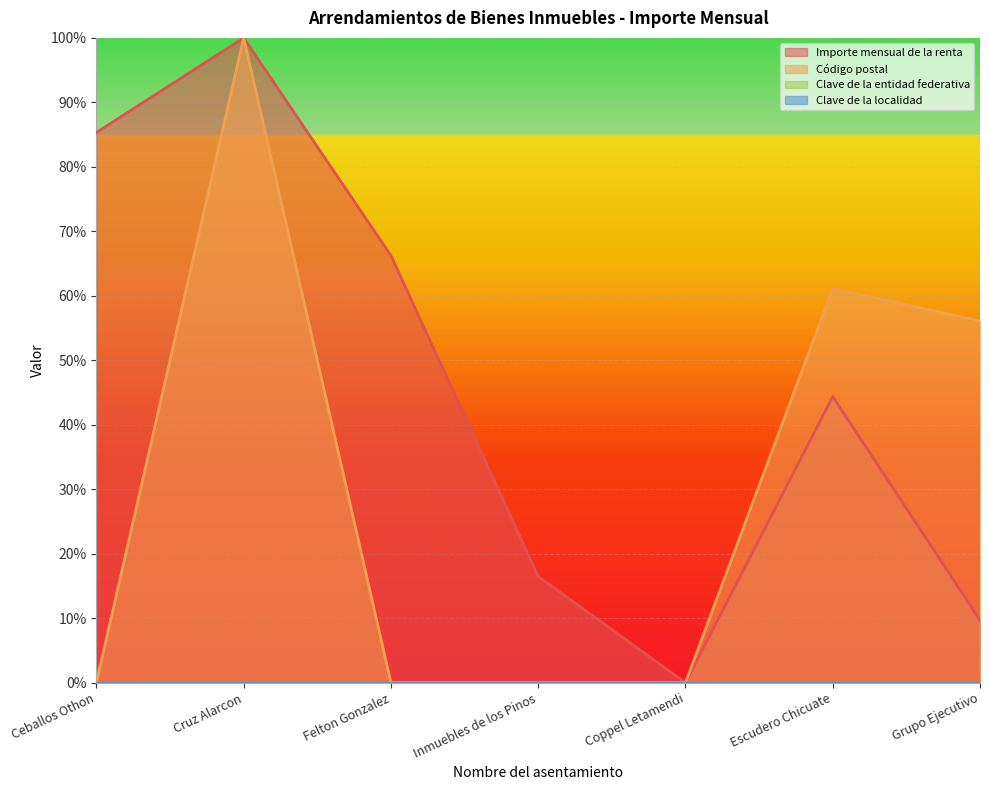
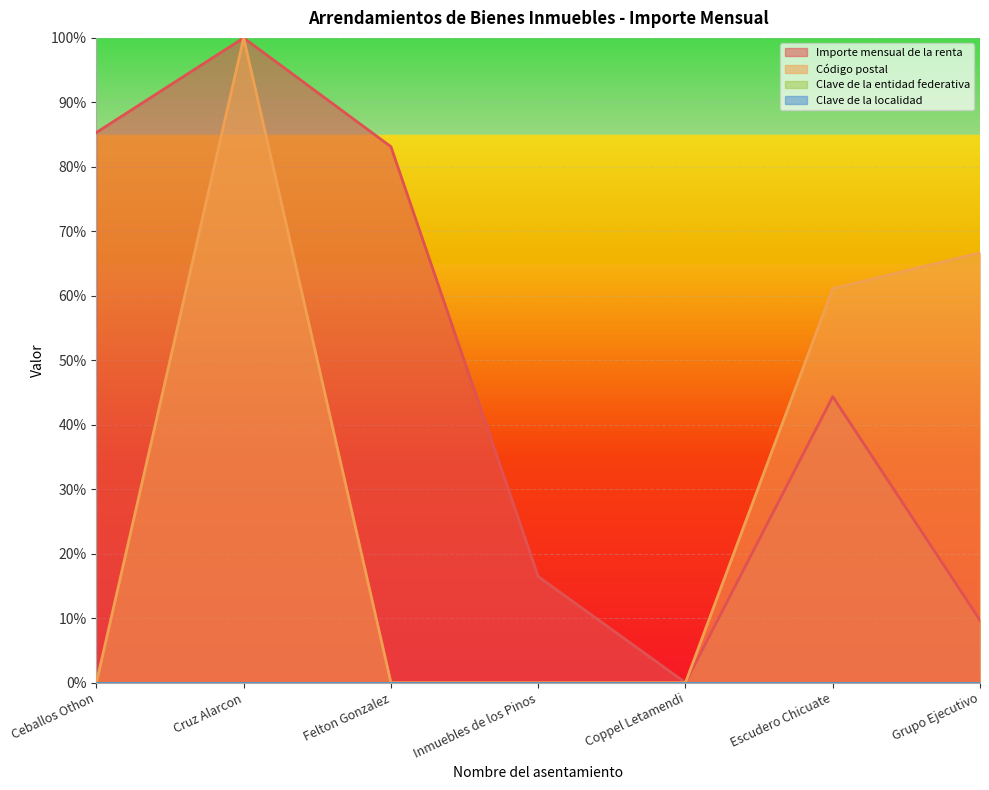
  {
    "Importe mensual de la renta": {
      "Ceballos Othon": "85%",
-     "Felton Gonzalez": "66%",
+     "Felton Gonzalez": "83%",
      "Inmuebles de los Pinos": "16%",
      "Escudero Chicuate": "44%",
      "Grupo Ejecutivo": "10%"
    },
    "Código postal": {
      "Escudero Chicuate": "61%",
-     "Grupo Ejecutivo": "56%"
+     "Grupo Ejecutivo": "67%"
    },
    "Clave de la localidad": {
      "Cruz Alarcon": "0%",
      "Escudero Chicuate": "0%",
      "Grupo Ejecutivo": "0%"
    }
  }
